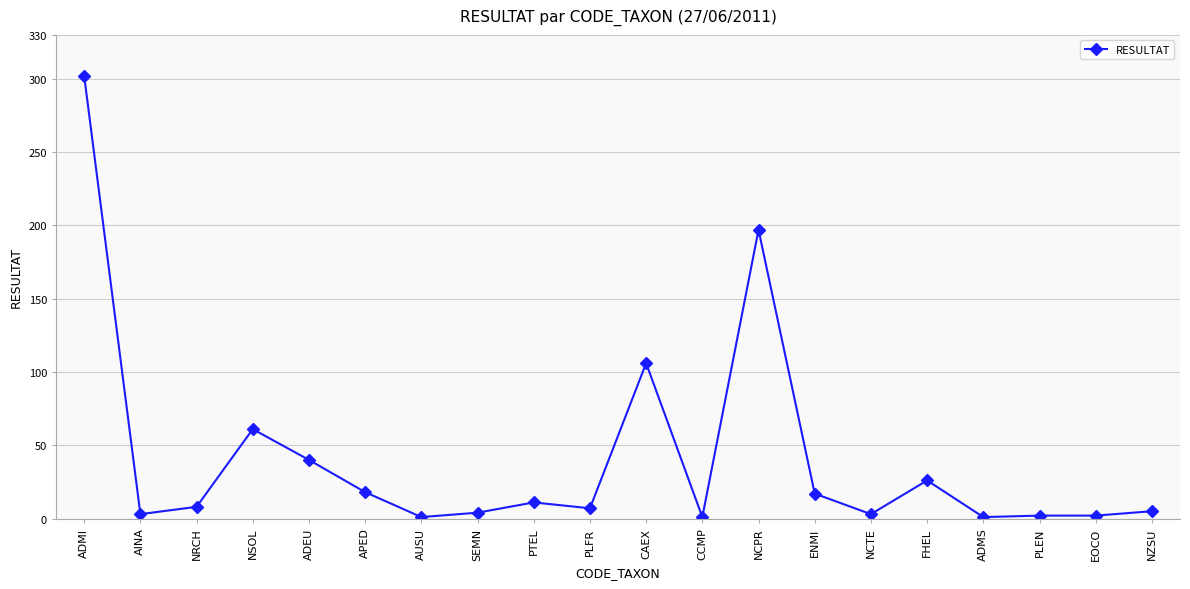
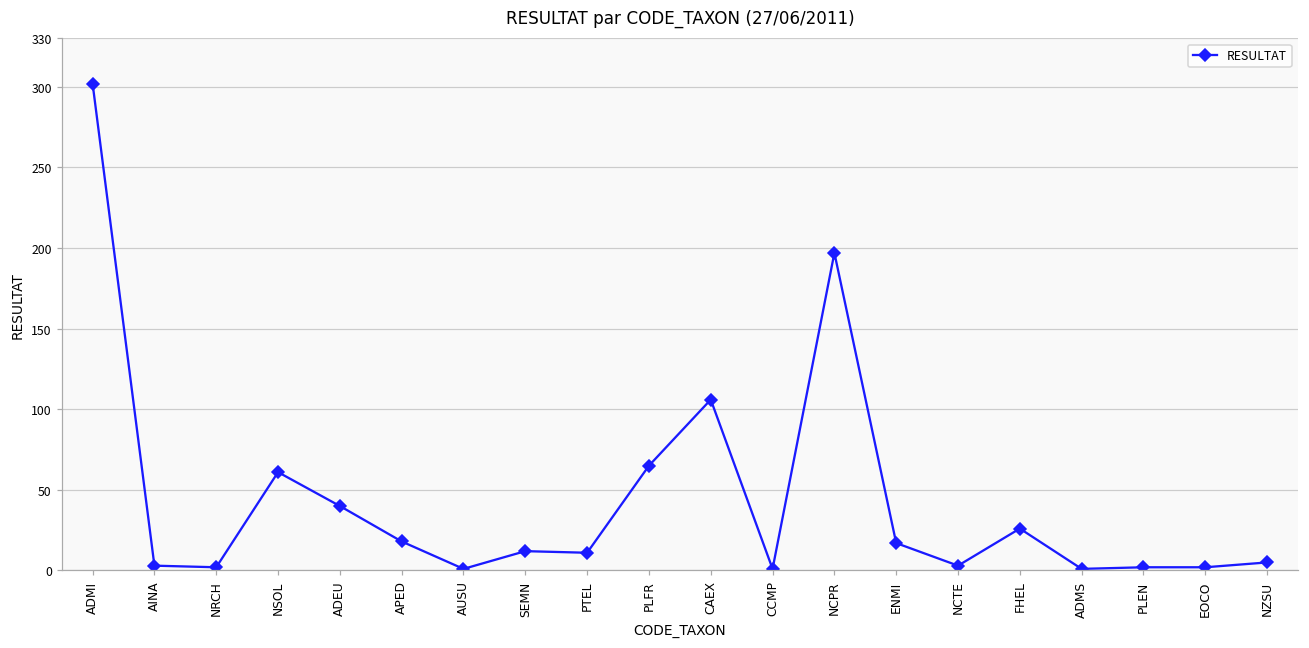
  {
    "ADMI": 302,
    "AINA": 3,
-   "NRCH": 8,
+   "NRCH": 2,
    "NSOL": 61,
    "ADEU": 40,
    "APED": 18,
    "AUSU": 1,
-   "SEMN": 4,
+   "SEMN": 12,
    "PTEL": 11,
-   "PLFR": 7,
+   "PLFR": 65,
    "CAEX": 106,
    "CCMP": 1,
    "NCPR": 197,
    "ENMI": 17,
    "NCTE": 3,
    "FHEL": 26,
    "ADMS": 1,
    "PLEN": 2,
    "EOCO": 2,
    "NZSU": 5
  }
